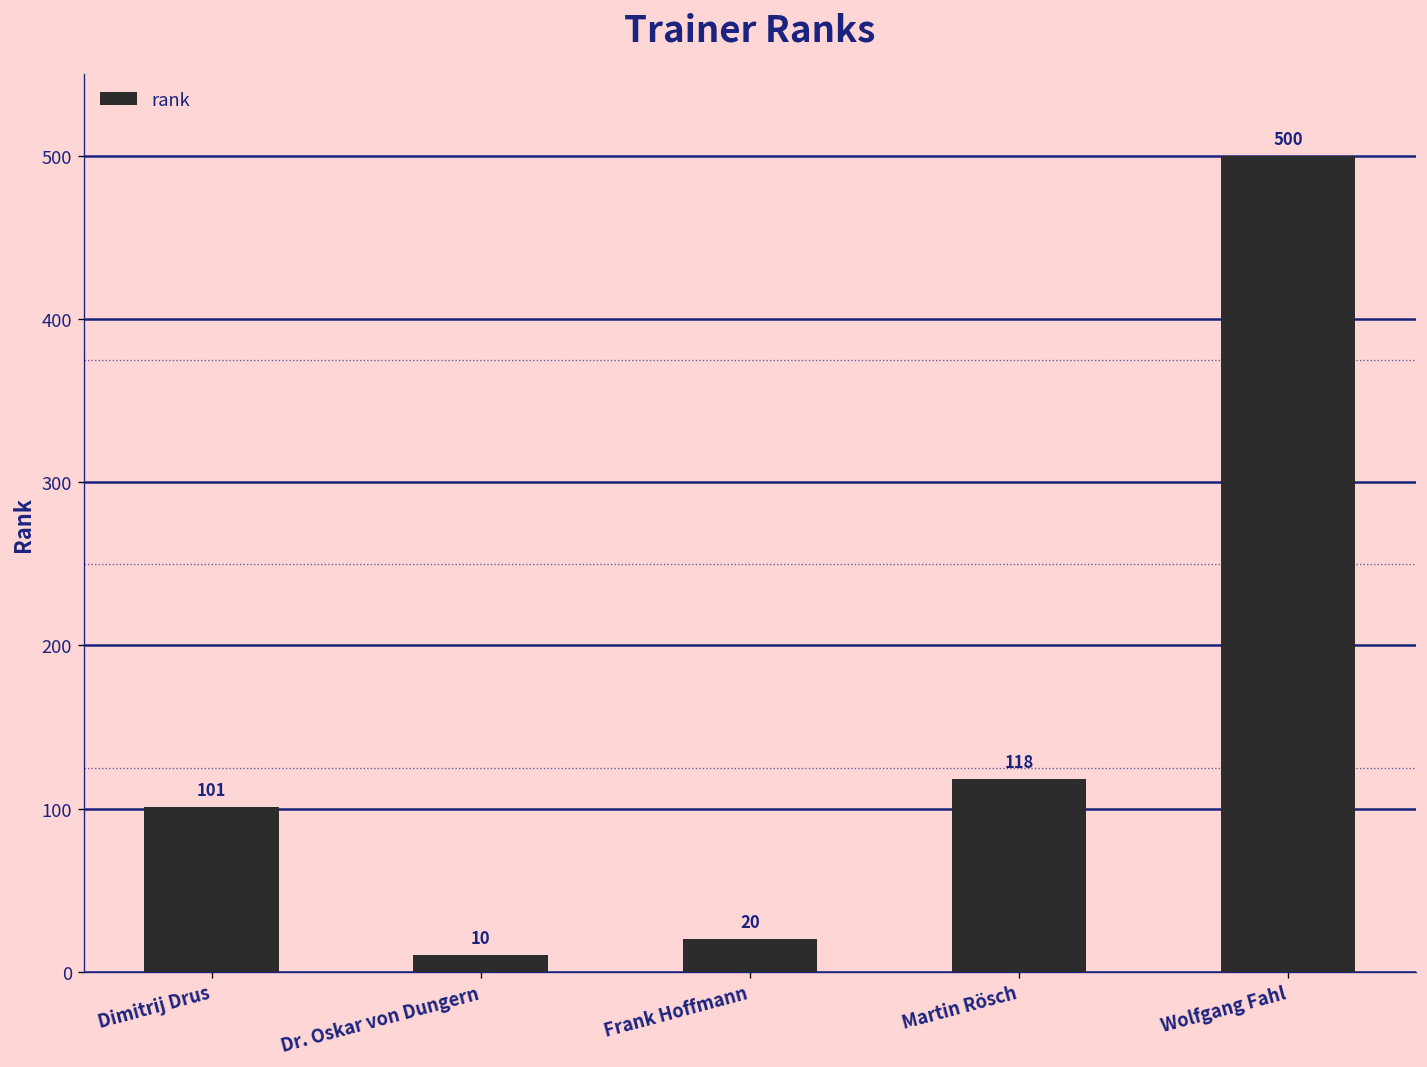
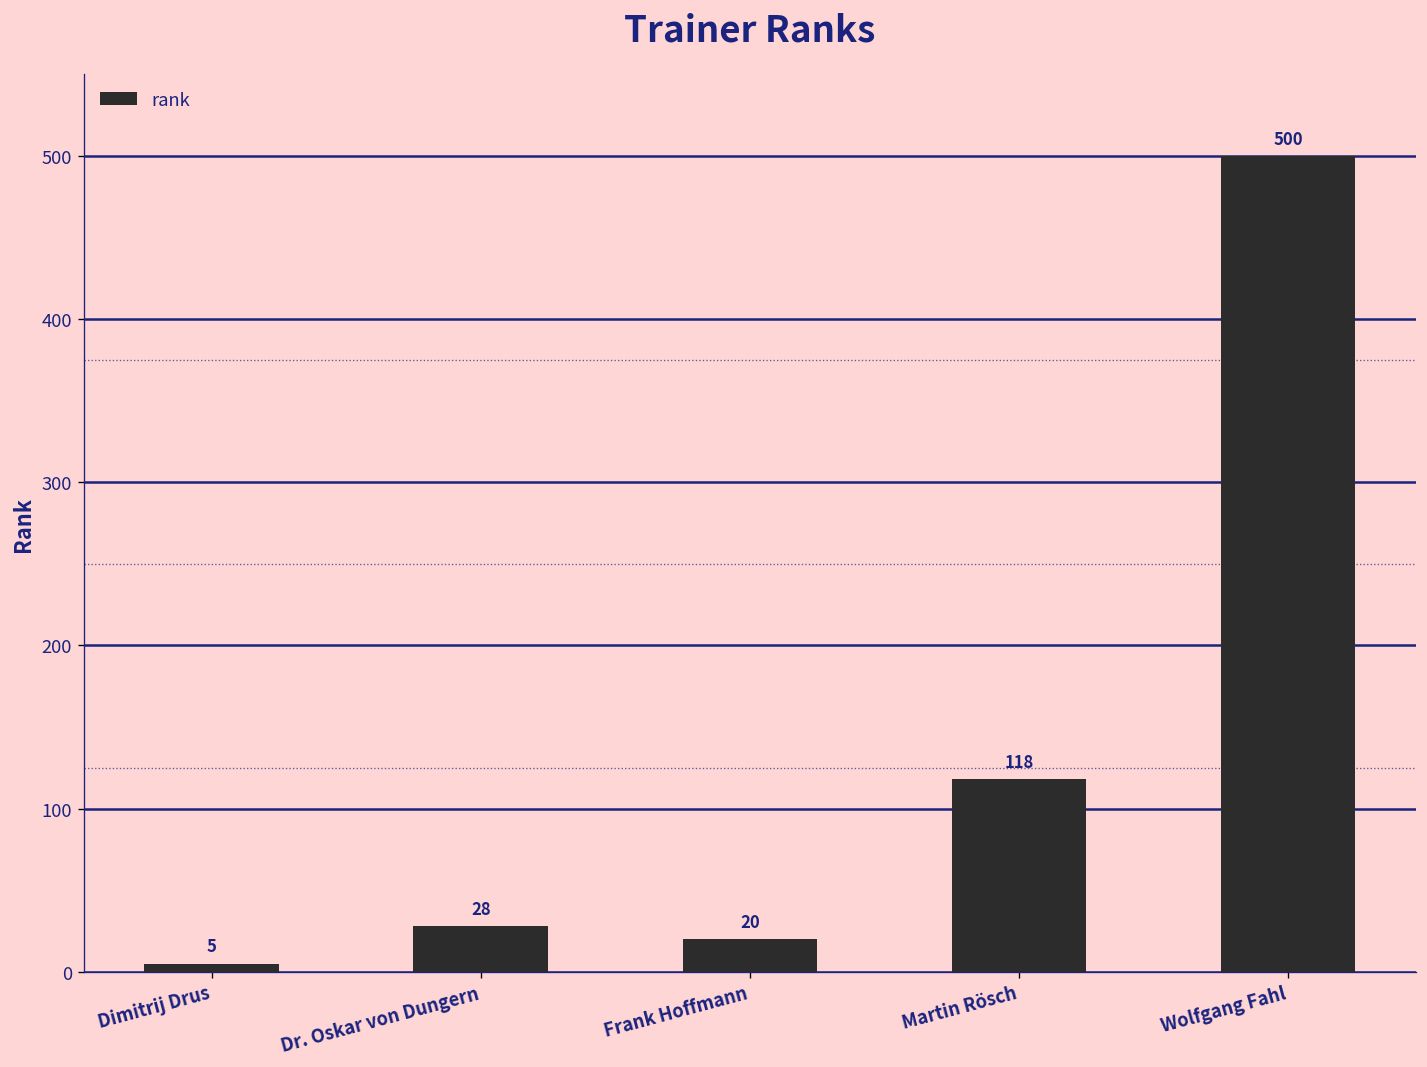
  {
-   "Dimitrij Drus": 101,
-   "Dr. Oskar von Dungern": 10,
+   "Dimitrij Drus": 5,
+   "Dr. Oskar von Dungern": 28,
    "Frank Hoffmann": 20,
    "Martin Rösch": 118,
    "Wolfgang Fahl": 500
  }
